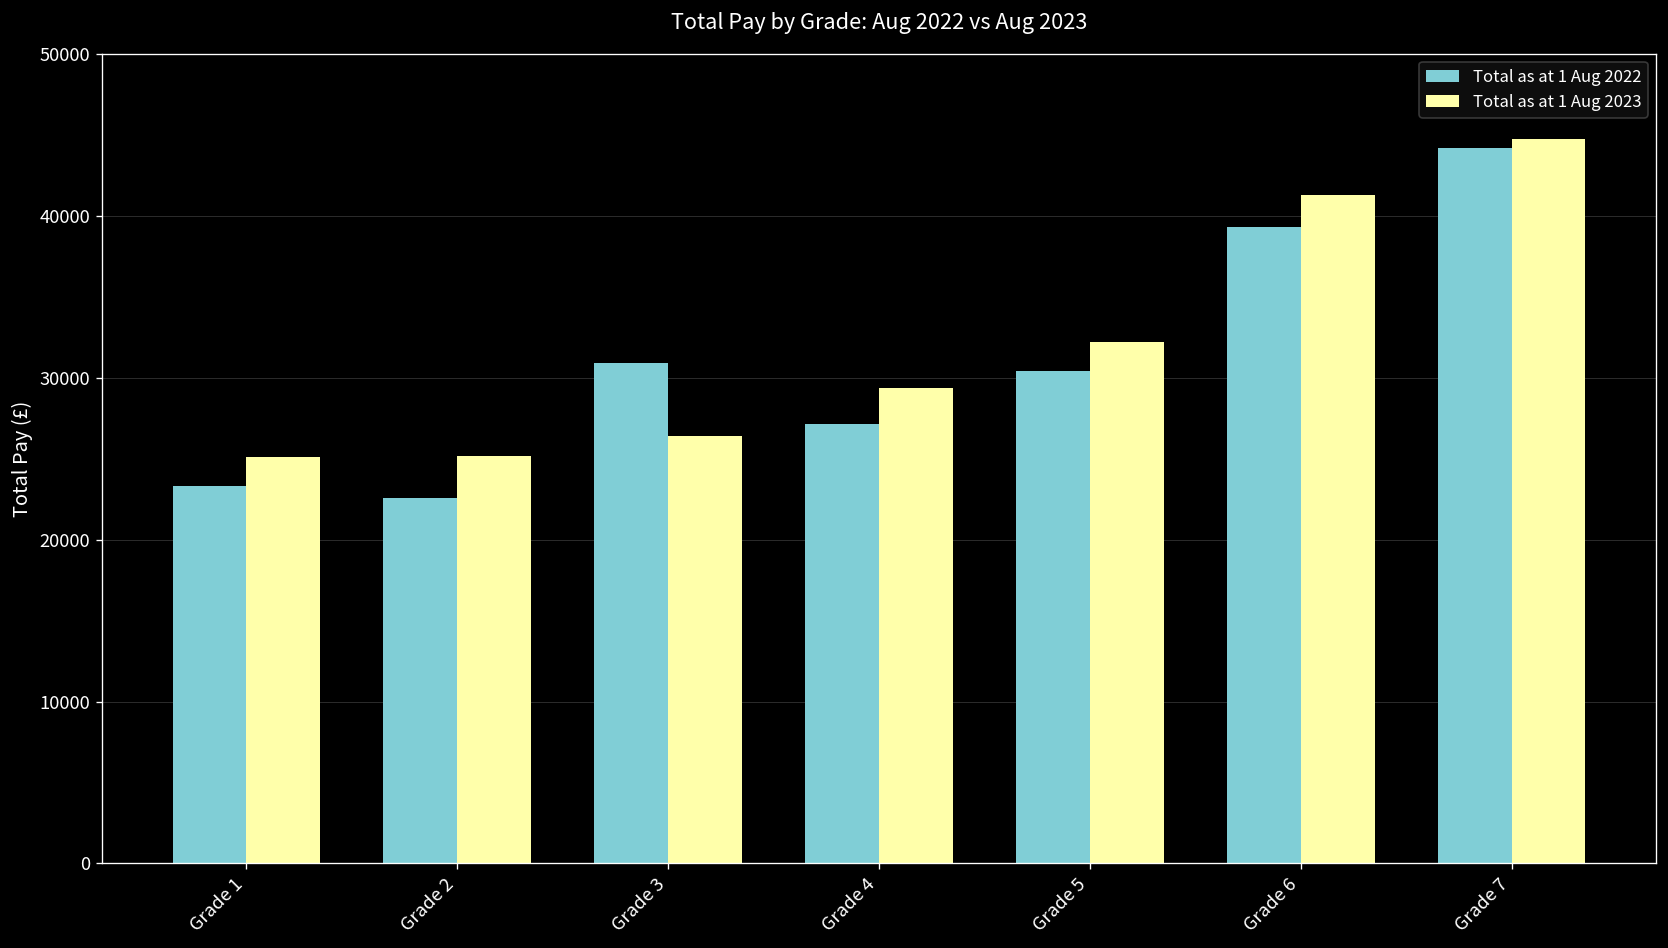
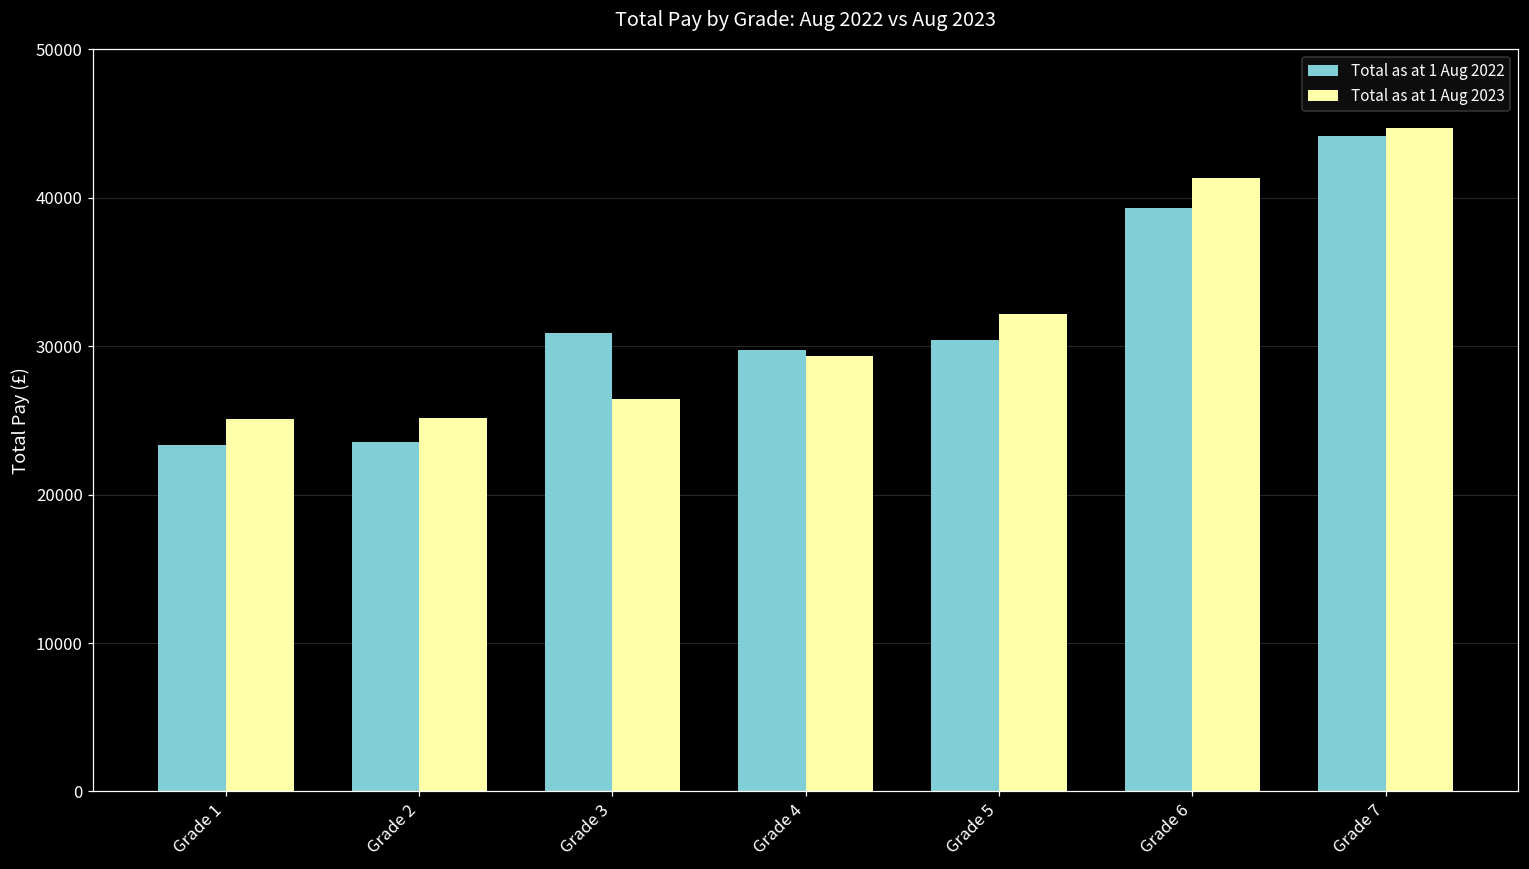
  {
    "Total as at 1 Aug 2022": {
      "Grade 1": 23300,
-     "Grade 2": 22600,
+     "Grade 2": 23600,
      "Grade 3": 30900,
-     "Grade 4": 27100,
+     "Grade 4": 29700,
      "Grade 5": 30400,
      "Grade 6": 39300,
      "Grade 7": 44200
    },
    "Total as at 1 Aug 2023": {
      "Grade 1": 25100,
      "Grade 2": 25100,
      "Grade 3": 26400,
      "Grade 4": 29300,
      "Grade 5": 32200,
      "Grade 6": 41300,
      "Grade 7": 44700
    }
  }
